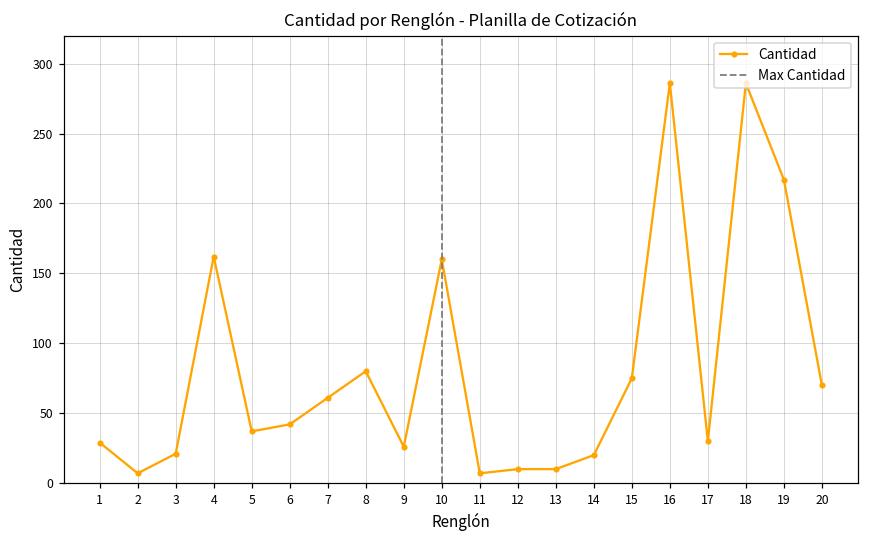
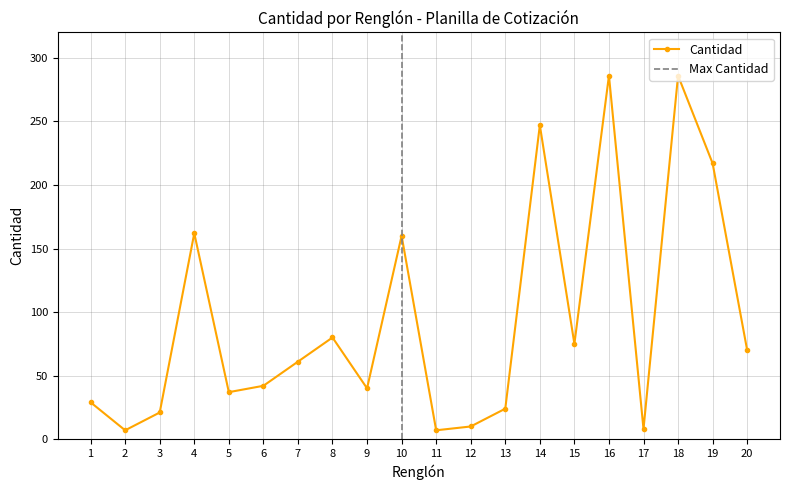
  {
    "1": 29,
    "2": 7,
    "3": 21,
    "4": 162,
    "5": 37,
    "6": 42,
    "7": 61,
    "8": 80,
-   "9": 26,
+   "9": 40,
    "10": 160,
    "11": 7,
    "12": 10,
-   "13": 10,
-   "14": 20,
+   "13": 24,
+   "14": 247,
    "15": 75,
    "16": 286,
-   "17": 30,
+   "17": 8,
    "19": 217,
    "20": 70
  }
